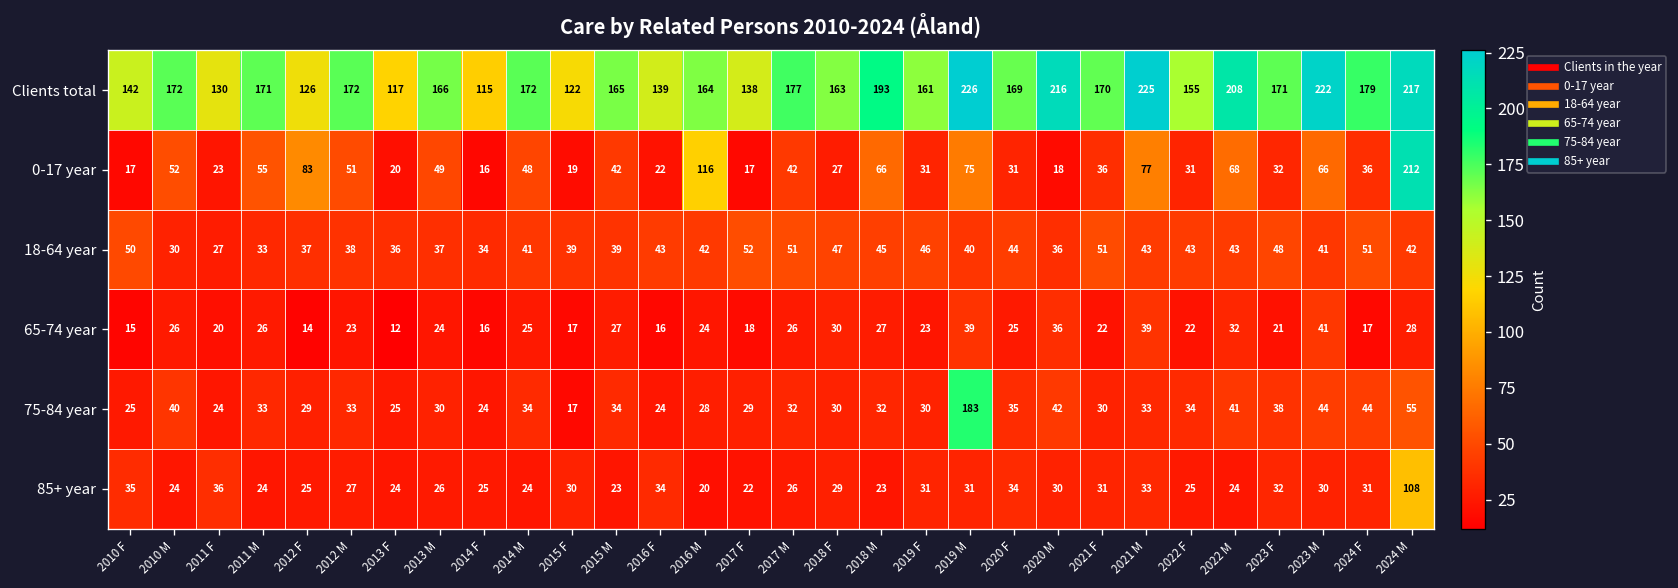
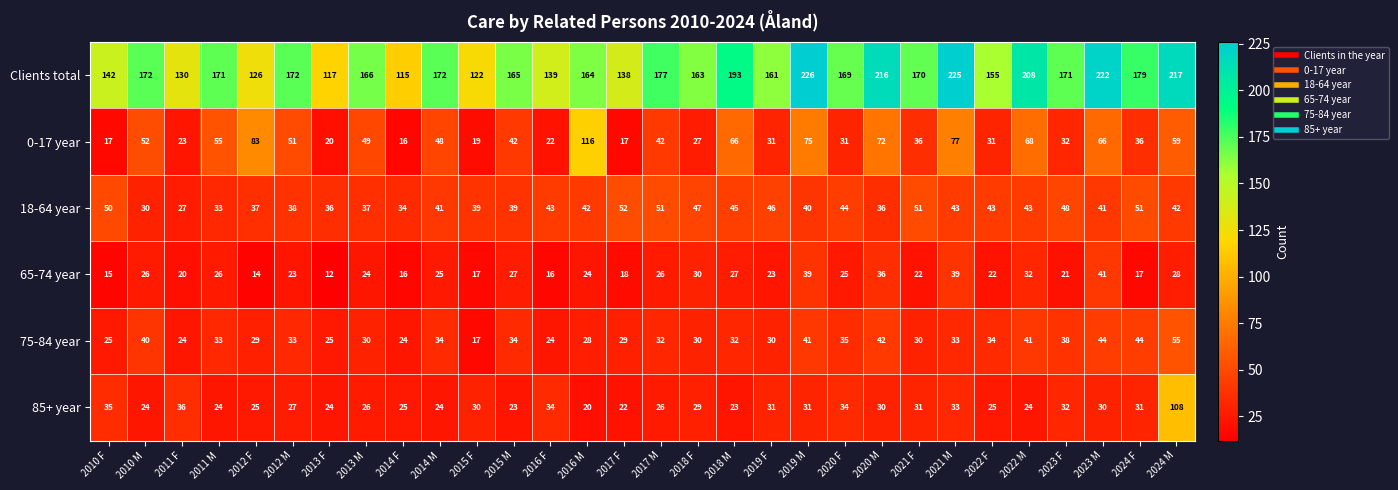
  {
    "Clients total": {
      "2010 F": 142,
      "2010 M": 172,
      "2011 F": 130,
      "2011 M": 171,
      "2012 F": 126,
      "2012 M": 172,
      "2013 F": 117,
      "2013 M": 166,
      "2014 F": 115,
      "2014 M": 172,
      "2015 F": 122,
      "2015 M": 165,
      "2016 F": 139,
      "2016 M": 164,
      "2017 F": 138,
      "2017 M": 177,
      "2018 F": 163,
      "2018 M": 193,
      "2019 F": 161,
      "2019 M": 226,
      "2020 F": 169,
      "2020 M": 216,
      "2021 F": 170,
      "2021 M": 225,
      "2022 F": 155,
      "2022 M": 208,
      "2023 F": 171,
      "2023 M": 222,
      "2024 F": 179,
      "2024 M": 217
    },
    "0-17 year": {
      "2010 F": 17,
      "2010 M": 52,
      "2011 F": 23,
      "2011 M": 55,
      "2012 F": 83,
      "2012 M": 51,
      "2013 F": 20,
      "2013 M": 49,
      "2014 F": 16,
      "2014 M": 48,
      "2015 F": 19,
      "2015 M": 42,
      "2016 F": 22,
      "2016 M": 116,
      "2017 F": 17,
      "2017 M": 42,
      "2018 F": 27,
      "2018 M": 66,
      "2019 F": 31,
      "2019 M": 75,
      "2020 F": 31,
-     "2020 M": 18,
+     "2020 M": 72,
      "2021 F": 36,
      "2021 M": 77,
      "2022 F": 31,
      "2022 M": 68,
      "2023 F": 32,
      "2023 M": 66,
      "2024 F": 36,
-     "2024 M": 212
+     "2024 M": 59
    },
    "18-64 year": {
      "2010 F": 50,
      "2010 M": 30,
      "2011 F": 27,
      "2011 M": 33,
      "2012 F": 37,
      "2012 M": 38,
      "2013 F": 36,
      "2013 M": 37,
      "2014 F": 34,
      "2014 M": 41,
      "2015 F": 39,
      "2015 M": 39,
      "2016 F": 43,
      "2016 M": 42,
      "2017 F": 52,
      "2017 M": 51,
      "2018 F": 47,
      "2018 M": 45,
      "2019 F": 46,
      "2019 M": 40,
      "2020 F": 44,
      "2020 M": 36,
      "2021 F": 51,
      "2021 M": 43,
      "2022 F": 43,
      "2022 M": 43,
      "2023 F": 48,
      "2023 M": 41,
      "2024 F": 51,
      "2024 M": 42
    },
    "65-74 year": {
      "2010 F": 15,
      "2010 M": 26,
      "2011 F": 20,
      "2011 M": 26,
      "2012 F": 14,
      "2012 M": 23,
      "2013 F": 12,
      "2013 M": 24,
      "2014 F": 16,
      "2014 M": 25,
      "2015 F": 17,
      "2015 M": 27,
      "2016 F": 16,
      "2016 M": 24,
      "2017 F": 18,
      "2017 M": 26,
      "2018 F": 30,
      "2018 M": 27,
      "2019 F": 23,
      "2019 M": 39,
      "2020 F": 25,
      "2020 M": 36,
      "2021 F": 22,
      "2021 M": 39,
      "2022 F": 22,
      "2022 M": 32,
      "2023 F": 21,
      "2023 M": 41,
      "2024 F": 17,
      "2024 M": 28
    },
    "75-84 year": {
      "2010 F": 25,
      "2010 M": 40,
      "2011 F": 24,
      "2011 M": 33,
      "2012 F": 29,
      "2012 M": 33,
      "2013 F": 25,
      "2013 M": 30,
      "2014 F": 24,
      "2014 M": 34,
      "2015 F": 17,
      "2015 M": 34,
      "2016 F": 24,
      "2016 M": 28,
      "2017 F": 29,
      "2017 M": 32,
      "2018 F": 30,
      "2018 M": 32,
      "2019 F": 30,
-     "2019 M": 183,
+     "2019 M": 41,
      "2020 F": 35,
      "2020 M": 42,
      "2021 F": 30,
      "2021 M": 33,
      "2022 F": 34,
      "2022 M": 41,
      "2023 F": 38,
      "2023 M": 44,
      "2024 F": 44,
      "2024 M": 55
    },
    "85+ year": {
      "2010 F": 35,
      "2010 M": 24,
      "2011 F": 36,
      "2011 M": 24,
      "2012 F": 25,
      "2012 M": 27,
      "2013 F": 24,
      "2013 M": 26,
      "2014 F": 25,
      "2014 M": 24,
      "2015 F": 30,
      "2015 M": 23,
      "2016 F": 34,
      "2016 M": 20,
      "2017 F": 22,
      "2017 M": 26,
      "2018 F": 29,
      "2018 M": 23,
      "2019 F": 31,
      "2019 M": 31,
      "2020 F": 34,
      "2020 M": 30,
      "2021 F": 31,
      "2021 M": 33,
      "2022 F": 25,
      "2022 M": 24,
      "2023 F": 32,
      "2023 M": 30,
      "2024 F": 31,
      "2024 M": 108
    }
  }
